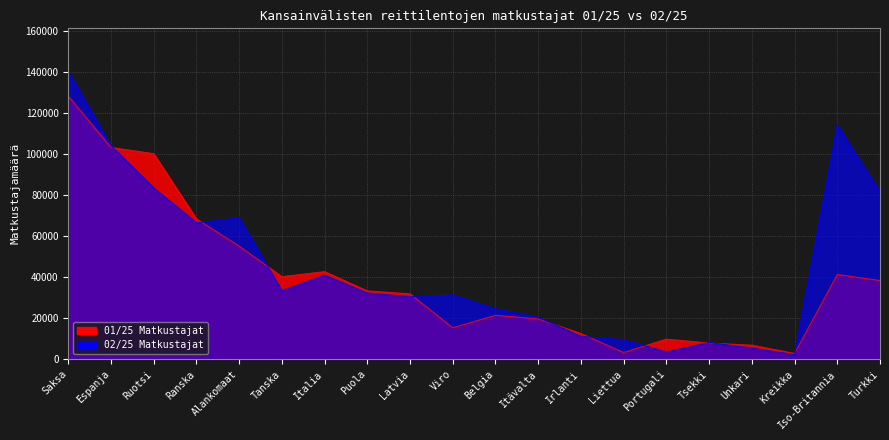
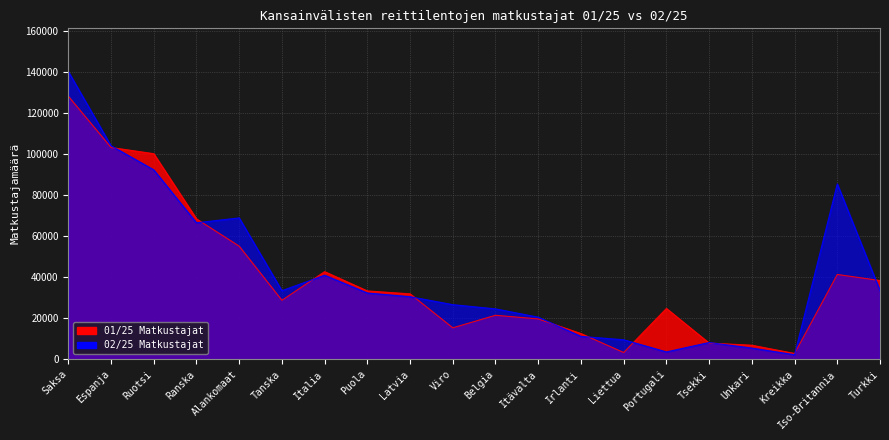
  {
    "01/25 Matkustajat": {
      "Saksa": 128000,
      "Ruotsi": 100000,
      "Ranska": 68000,
      "Alankomaat": 55000,
-     "Tanska": 40000,
+     "Tanska": 29000,
      "Italia": 43000,
      "Latvia": 32000,
      "Viro": 15000,
      "Belgia": 21000,
      "Irlanti": 13000,
      "Liettua": 3000,
-     "Portugali": 10000,
+     "Portugali": 25000,
      "Unkari": 7000,
      "Iso-Britannia": 41000,
      "Turkki": 38000
    },
    "02/25 Matkustajat": {
      "Saksa": 140000,
-     "Ruotsi": 84000,
+     "Ruotsi": 92000,
      "Ranska": 67000,
      "Alankomaat": 69000,
      "Tanska": 33000,
      "Italia": 41000,
      "Latvia": 31000,
-     "Viro": 31000,
+     "Viro": 27000,
      "Belgia": 25000,
      "Irlanti": 11000,
      "Liettua": 9000,
      "Portugali": 4000,
      "Unkari": 5000,
-     "Iso-Britannia": 114000,
-     "Turkki": 82000
+     "Iso-Britannia": 86000,
+     "Turkki": 33000
    }
  }
